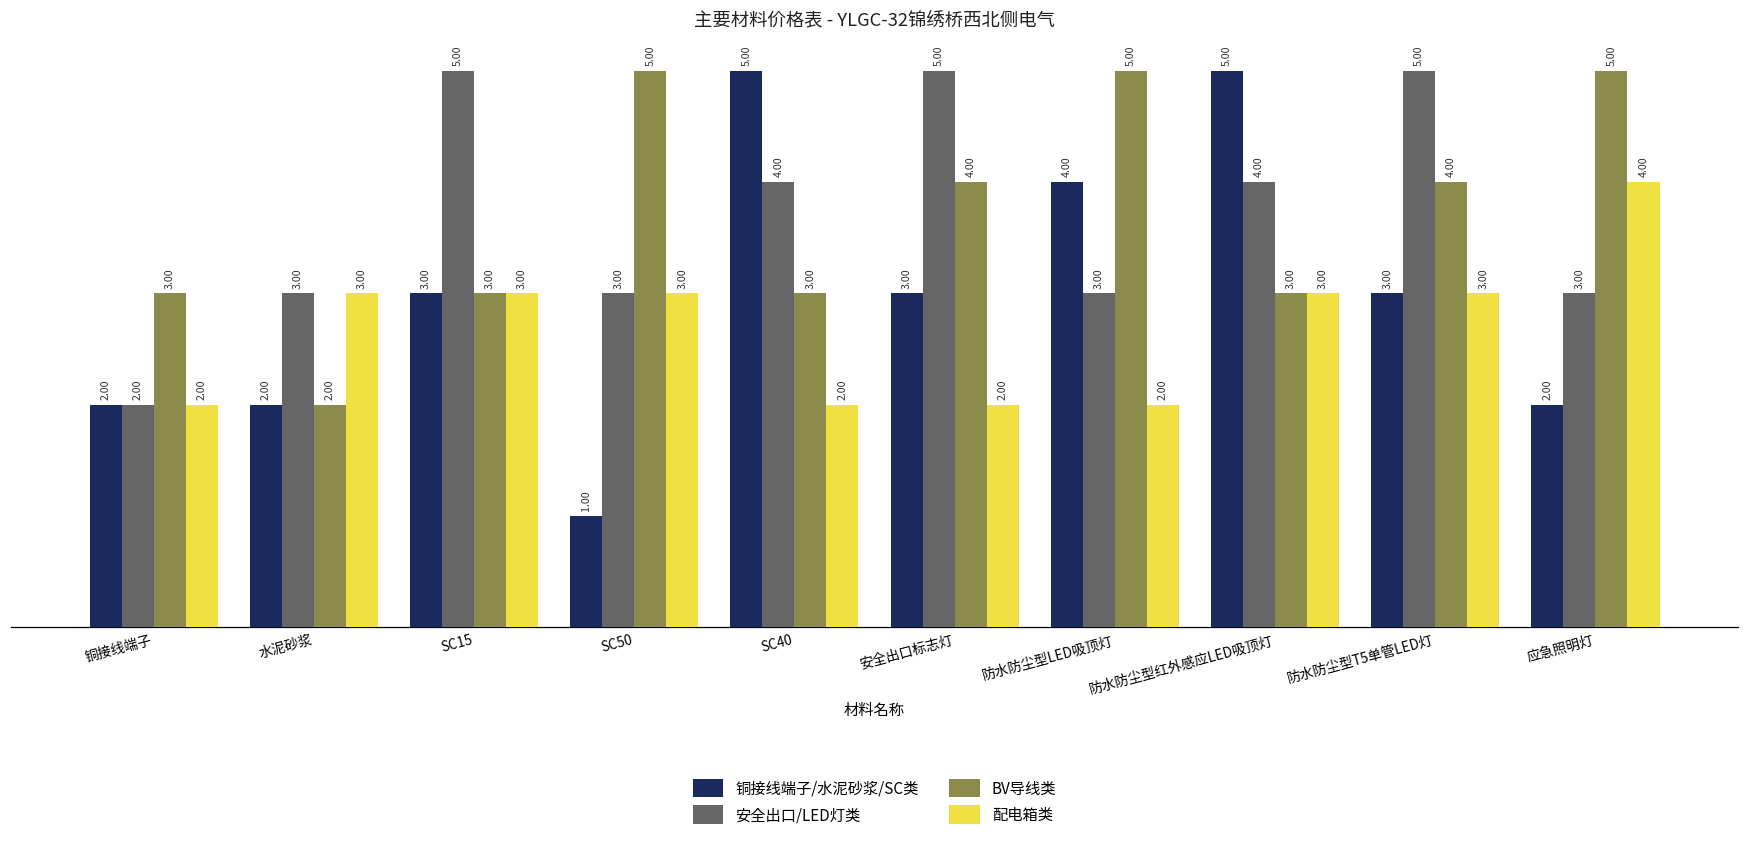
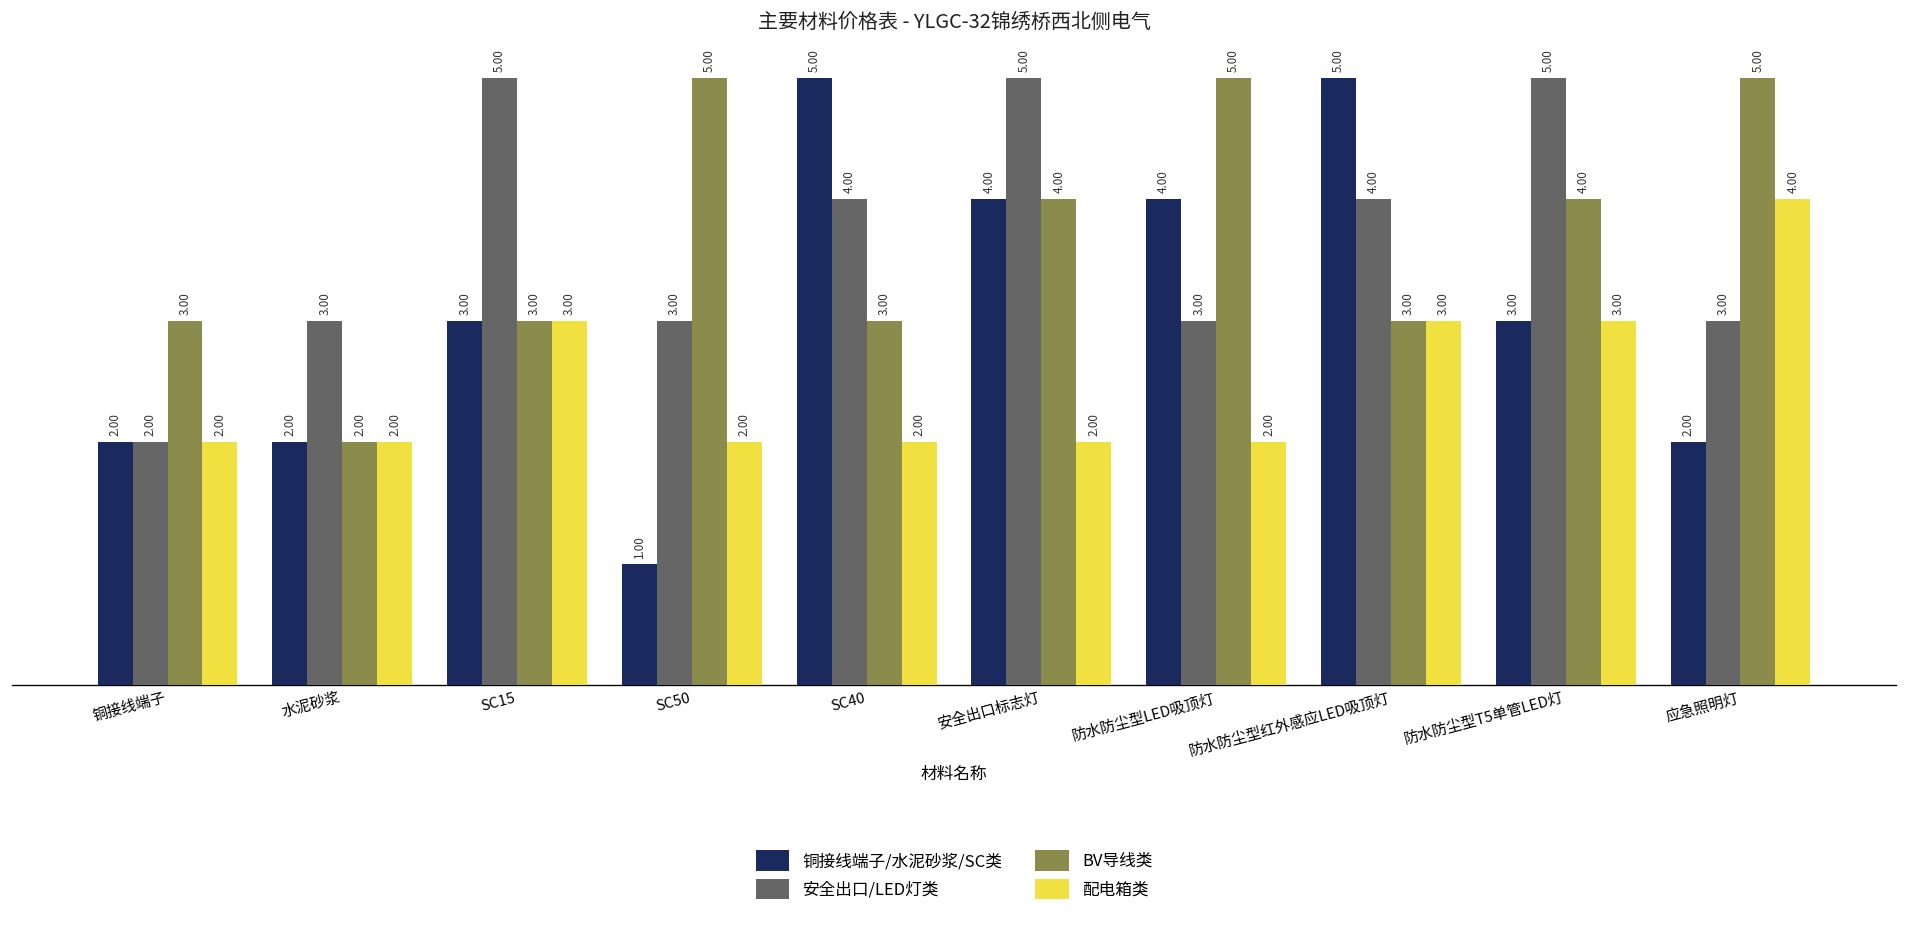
  {
    "铜接线端子/水泥砂浆/SC类": {
      "铜接线端子": 2.00,
      "水泥砂浆": 2.00,
      "SC15": 3.00,
      "SC50": 1.00,
      "SC40": 5.00,
-     "安全出口标志灯": 3.00,
+     "安全出口标志灯": 4.00,
      "防水防尘型LED吸顶灯": 4.00,
      "防水防尘型红外感应LED吸顶灯": 5.00,
      "防水防尘型T5单管LED灯": 3.00,
      "应急照明灯": 2.00
    },
    "配电箱类": {
      "铜接线端子": 2.00,
-     "水泥砂浆": 3.00,
+     "水泥砂浆": 2.00,
      "SC15": 3.00,
-     "SC50": 3.00,
+     "SC50": 2.00,
      "SC40": 2.00,
      "安全出口标志灯": 2.00,
      "防水防尘型LED吸顶灯": 2.00,
      "防水防尘型红外感应LED吸顶灯": 3.00,
      "防水防尘型T5单管LED灯": 3.00,
      "应急照明灯": 4.00
    }
  }
